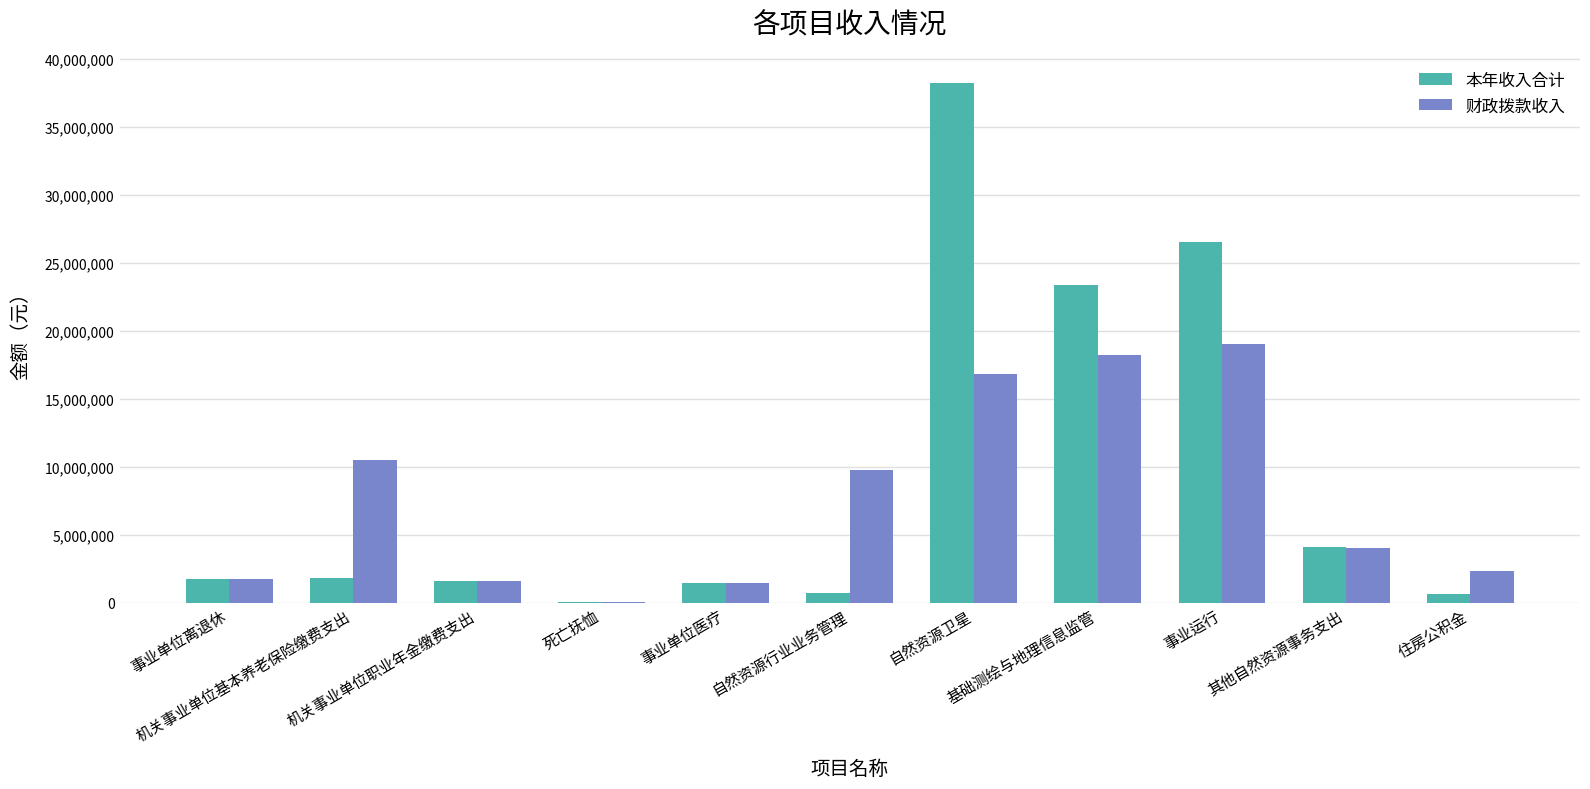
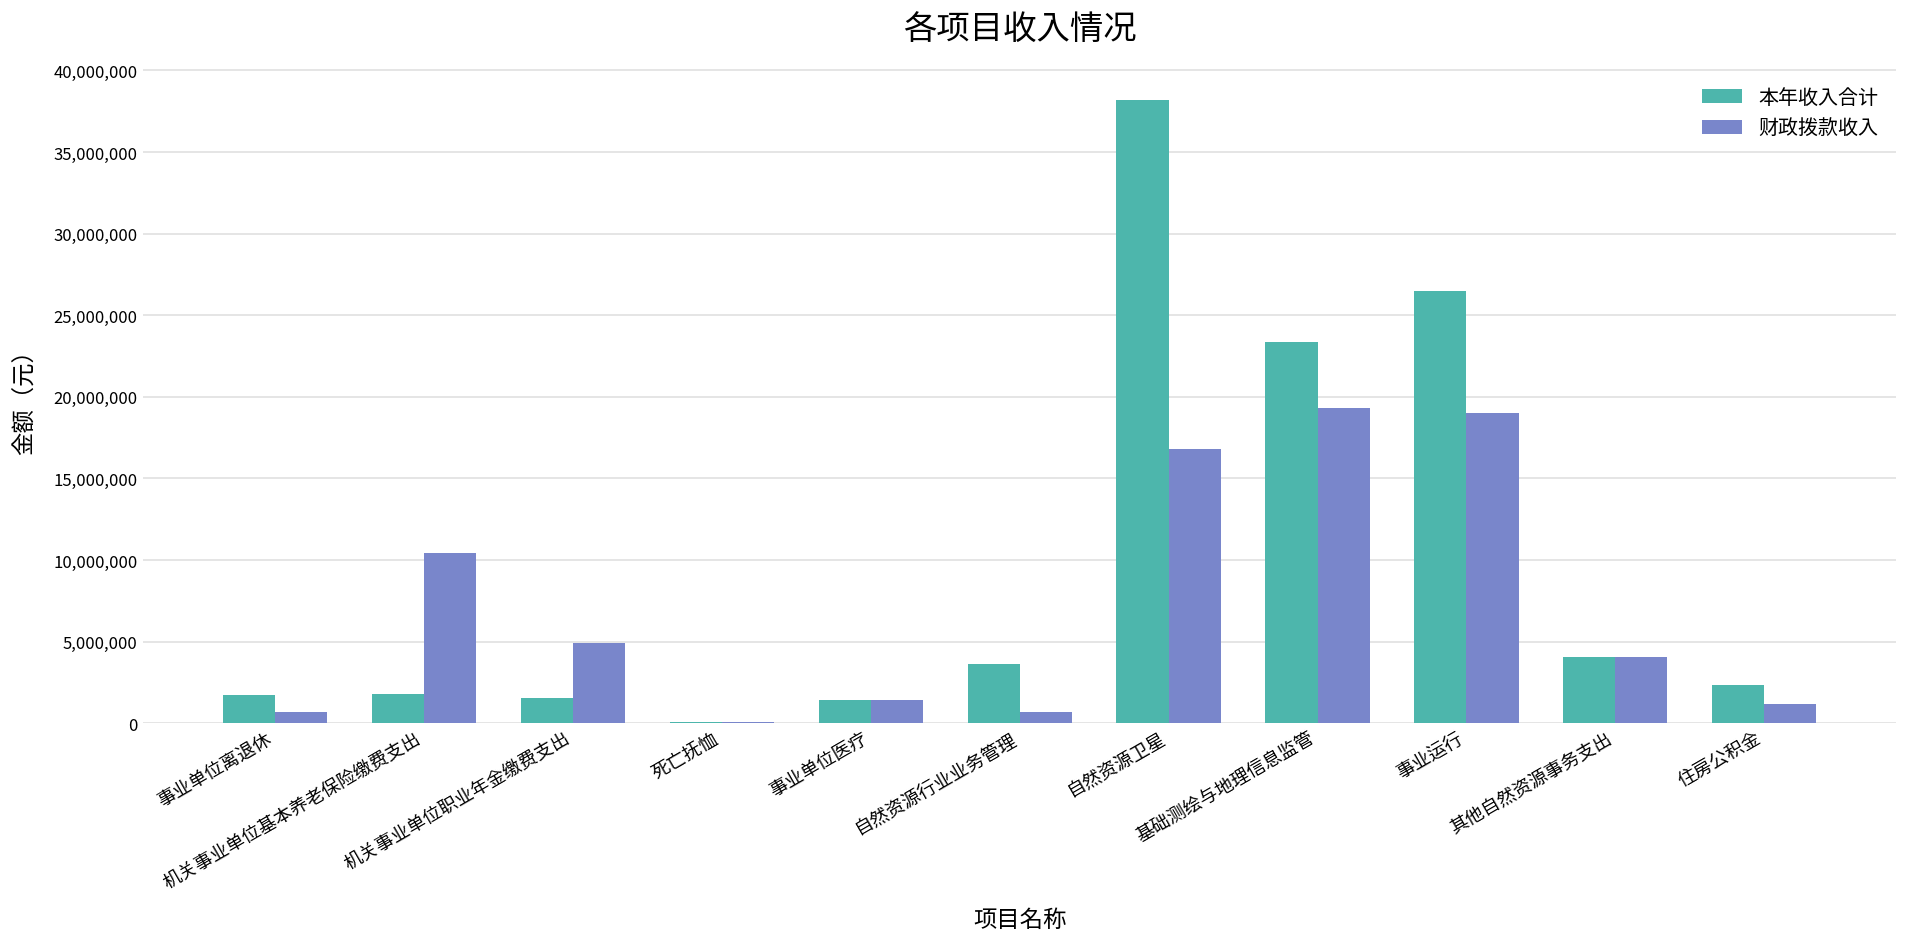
  {
    "本年收入合计": {
      "事业单位离退休": "1,700,000",
      "机关事业单位基本养老保险缴费支出": "1,800,000",
      "机关事业单位职业年金缴费支出": "1,500,000",
      "事业单位医疗": "1,400,000",
-     "自然资源行业业务管理": "700,000",
+     "自然资源行业业务管理": "3,600,000",
      "自然资源卫星": "38,200,000",
      "基础测绘与地理信息监管": "23,400,000",
      "事业运行": "26,500,000",
      "其他自然资源事务支出": "4,100,000",
-     "住房公积金": "600,000"
+     "住房公积金": "2,300,000"
    },
    "财政拨款收入": {
-     "事业单位离退休": "1,700,000",
+     "事业单位离退休": "700,000",
      "机关事业单位基本养老保险缴费支出": "10,400,000",
-     "机关事业单位职业年金缴费支出": "1,500,000",
+     "机关事业单位职业年金缴费支出": "4,900,000",
      "事业单位医疗": "1,400,000",
-     "自然资源行业业务管理": "9,800,000",
+     "自然资源行业业务管理": "700,000",
      "自然资源卫星": "16,800,000",
-     "基础测绘与地理信息监管": "18,200,000",
+     "基础测绘与地理信息监管": "19,300,000",
      "事业运行": "19,000,000",
      "其他自然资源事务支出": "4,000,000",
-     "住房公积金": "2,300,000"
+     "住房公积金": "1,200,000"
    }
  }
